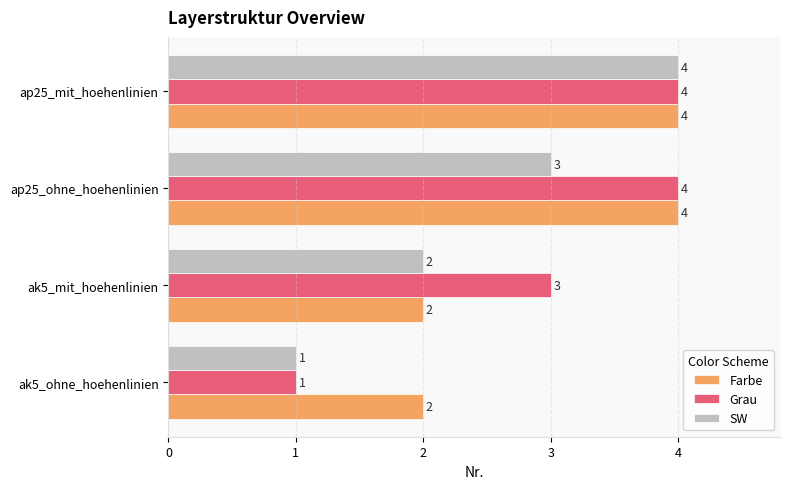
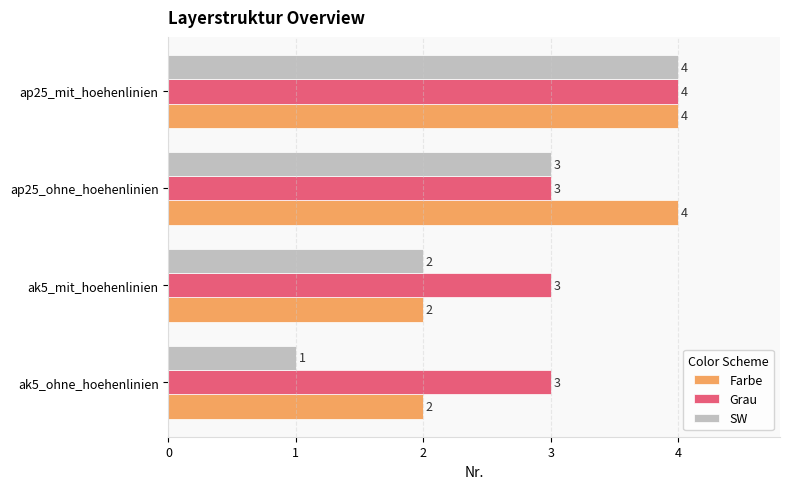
  {
    "Farbe": {
      "ap25_mit_hoehenlinien": 4,
      "ap25_ohne_hoehenlinien": 4,
      "ak5_mit_hoehenlinien": 2,
      "ak5_ohne_hoehenlinien": 2
    },
    "Grau": {
      "ap25_mit_hoehenlinien": 4,
-     "ap25_ohne_hoehenlinien": 4,
+     "ap25_ohne_hoehenlinien": 3,
      "ak5_mit_hoehenlinien": 3,
-     "ak5_ohne_hoehenlinien": 1
+     "ak5_ohne_hoehenlinien": 3
    },
    "SW": {
      "ap25_mit_hoehenlinien": 4,
      "ap25_ohne_hoehenlinien": 3,
      "ak5_mit_hoehenlinien": 2,
      "ak5_ohne_hoehenlinien": 1
    }
  }
